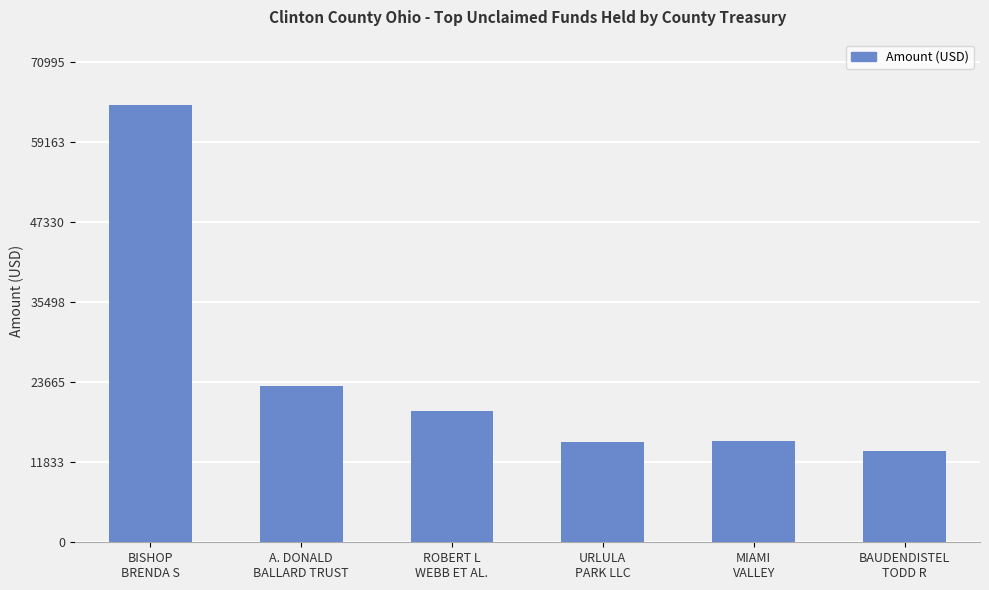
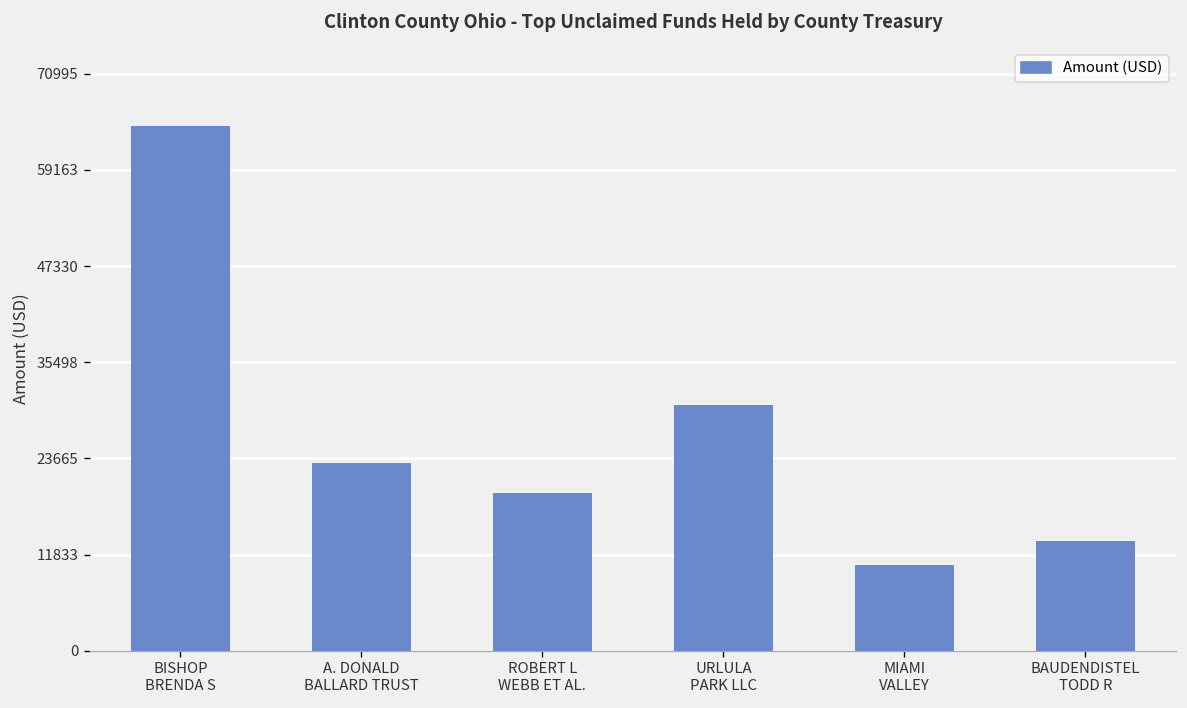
  {
    "BISHOP BRENDA S": 65000,
    "A. DONALD BALLARD TRUST": 23000,
    "ROBERT L WEBB ET AL.": 19000,
-   "URLULA PARK LLC": 15000,
-   "MIAMI VALLEY": 15000,
+   "URLULA PARK LLC": 30000,
+   "MIAMI VALLEY": 11000,
    "BAUDENDISTEL TODD R": 14000
  }
